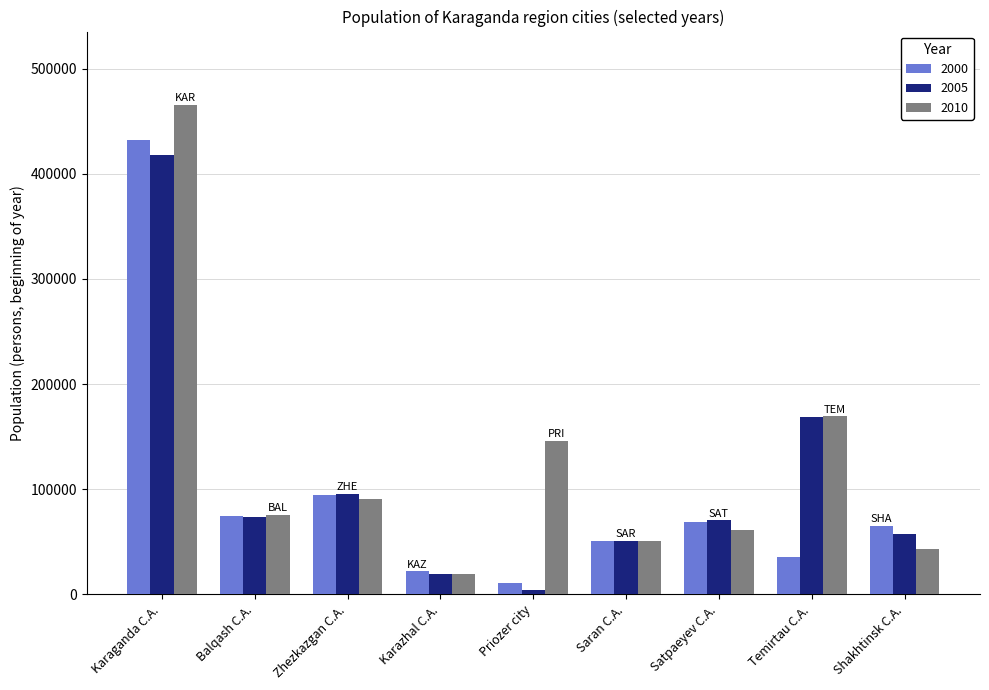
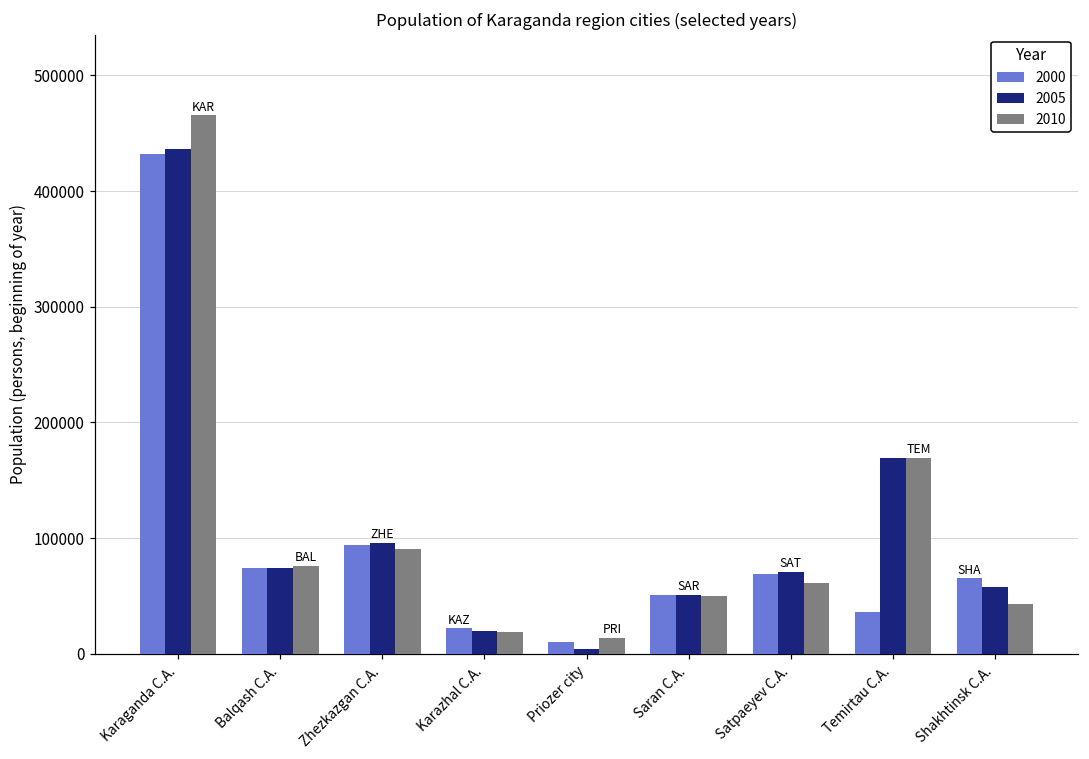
  {
    "2000": {
      "Karaganda C.A.": 432000,
      "Balqash C.A.": 74000,
      "Zhezkazgan C.A.": 94000,
      "Karazhal C.A.": 22000,
      "Priozer city": 11000,
      "Saran C.A.": 51000,
      "Satpaeyev C.A.": 69000,
      "Temirtau C.A.": 36000,
      "Shakhtinsk C.A.": 65000
    },
    "2005": {
-     "Karaganda C.A.": 418000,
+     "Karaganda C.A.": 436000,
      "Balqash C.A.": 74000,
      "Zhezkazgan C.A.": 96000,
      "Karazhal C.A.": 19000,
      "Priozer city": 4000,
      "Saran C.A.": 51000,
      "Satpaeyev C.A.": 71000,
      "Temirtau C.A.": 169000,
      "Shakhtinsk C.A.": 58000
    },
    "2010": {
      "Karaganda C.A.": 465000,
      "Balqash C.A.": 76000,
      "Zhezkazgan C.A.": 91000,
      "Karazhal C.A.": 19000,
-     "Priozer city": 146000,
+     "Priozer city": 14000,
      "Saran C.A.": 50000,
      "Satpaeyev C.A.": 61000,
      "Temirtau C.A.": 169000,
      "Shakhtinsk C.A.": 43000
    }
  }
